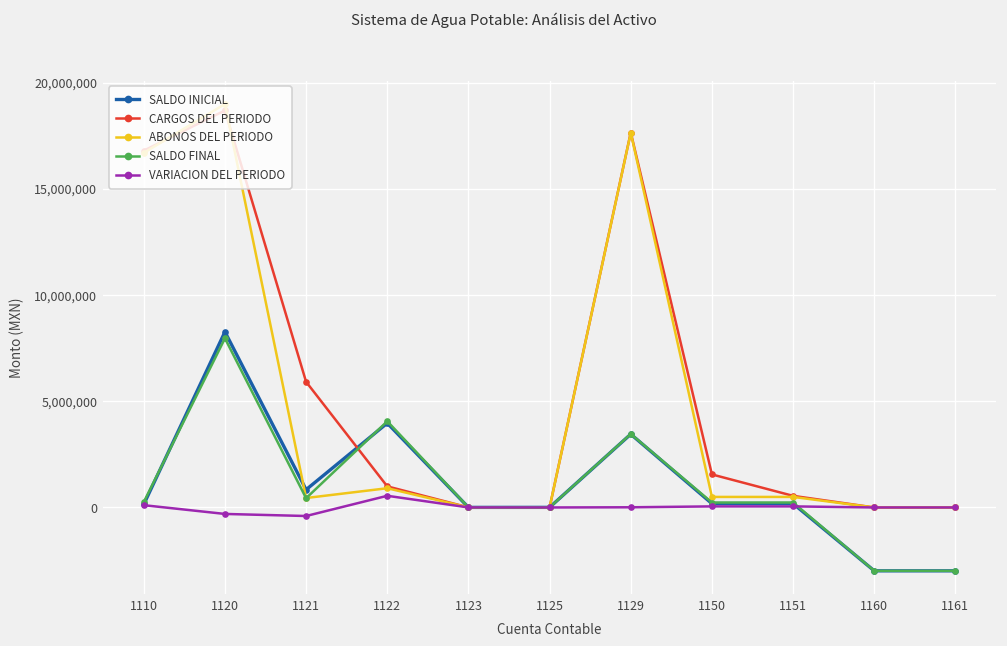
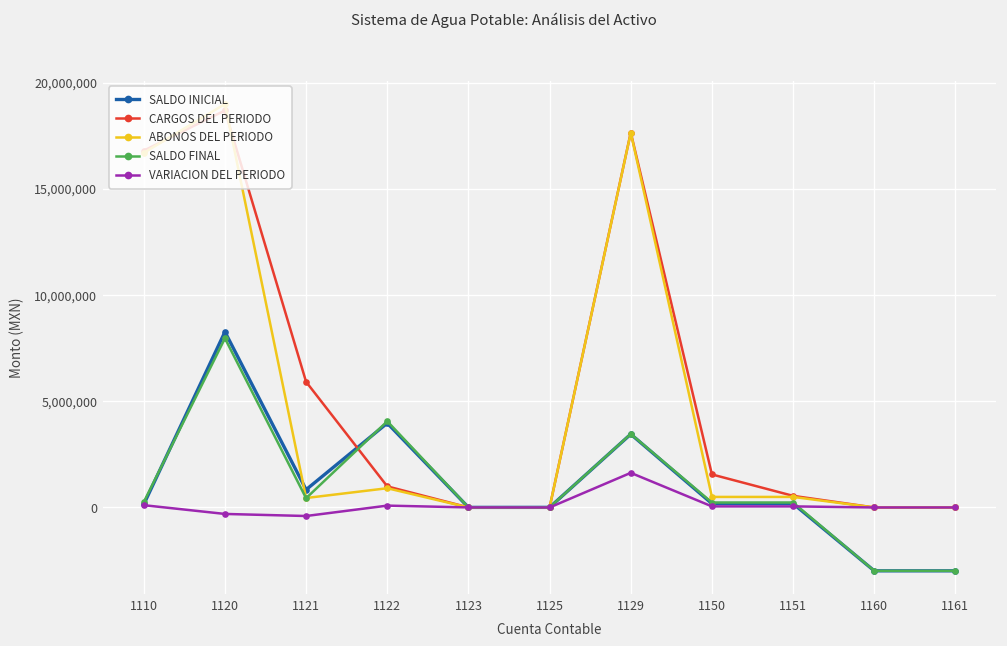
  {
    "SALDO INICIAL": {
      "1120": "8,300,000",
      "1121": "800,000"
    },
    "CARGOS DEL PERIODO": {
      "1121": "5,900,000",
      "1150": "1,600,000"
    },
    "ABONOS DEL PERIODO": {
      "1150": "500,000"
    },
    "SALDO FINAL": {
      "1120": "8,000,000"
    },
    "VARIACION DEL PERIODO": {
      "1120": "-300,000",
      "1121": "-400,000",
-     "1122": "500,000",
-     "1129": "0"
+     "1122": "100,000",
+     "1129": "1,600,000"
    }
  }
